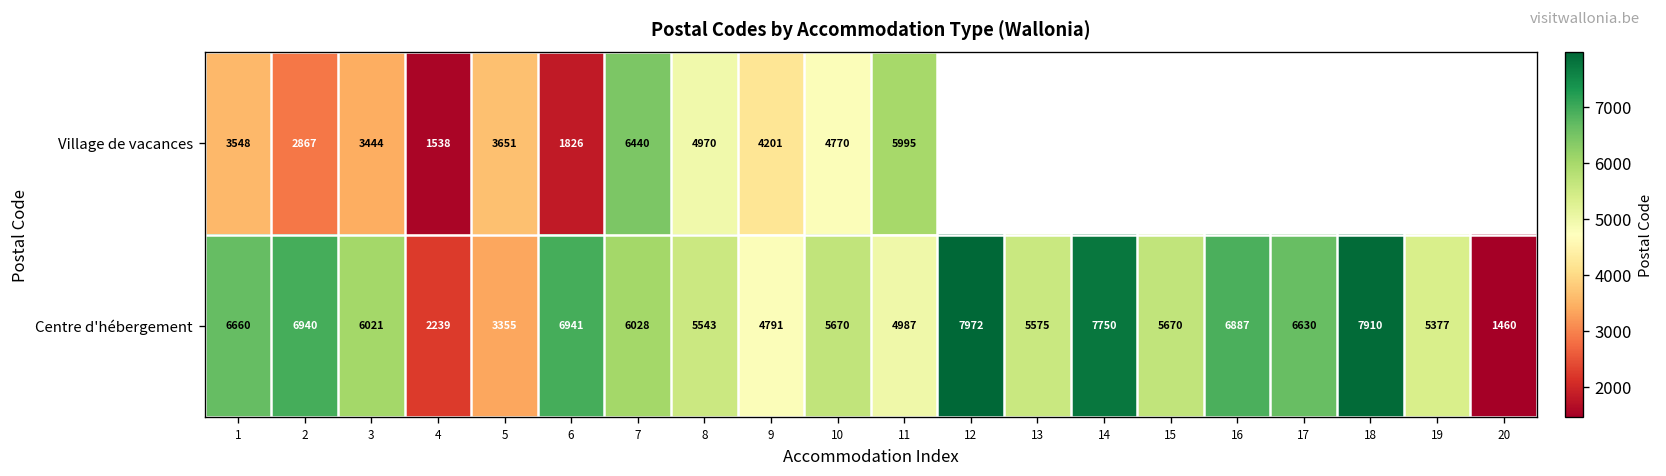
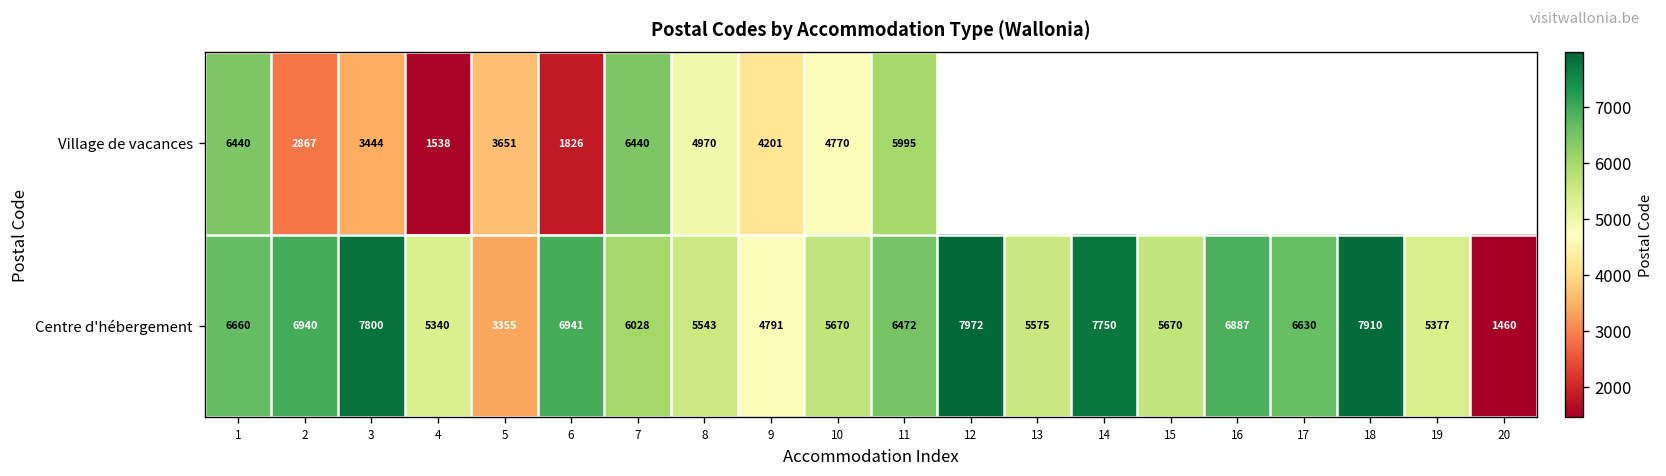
  {
    "Village de vacances": {
-     "1": 3548,
+     "1": 6440,
      "2": 2867,
      "3": 3444,
      "4": 1538,
      "5": 3651,
      "6": 1826,
      "7": 6440,
      "8": 4970,
      "9": 4201,
      "10": 4770,
      "11": 5995
    },
    "Centre d'hébergement": {
      "1": 6660,
      "2": 6940,
-     "3": 6021,
-     "4": 2239,
+     "3": 7800,
+     "4": 5340,
      "5": 3355,
      "6": 6941,
      "7": 6028,
      "8": 5543,
      "9": 4791,
      "10": 5670,
-     "11": 4987,
+     "11": 6472,
      "12": 7972,
      "13": 5575,
      "14": 7750,
      "15": 5670,
      "16": 6887,
      "17": 6630,
      "18": 7910,
      "19": 5377,
      "20": 1460
    }
  }
